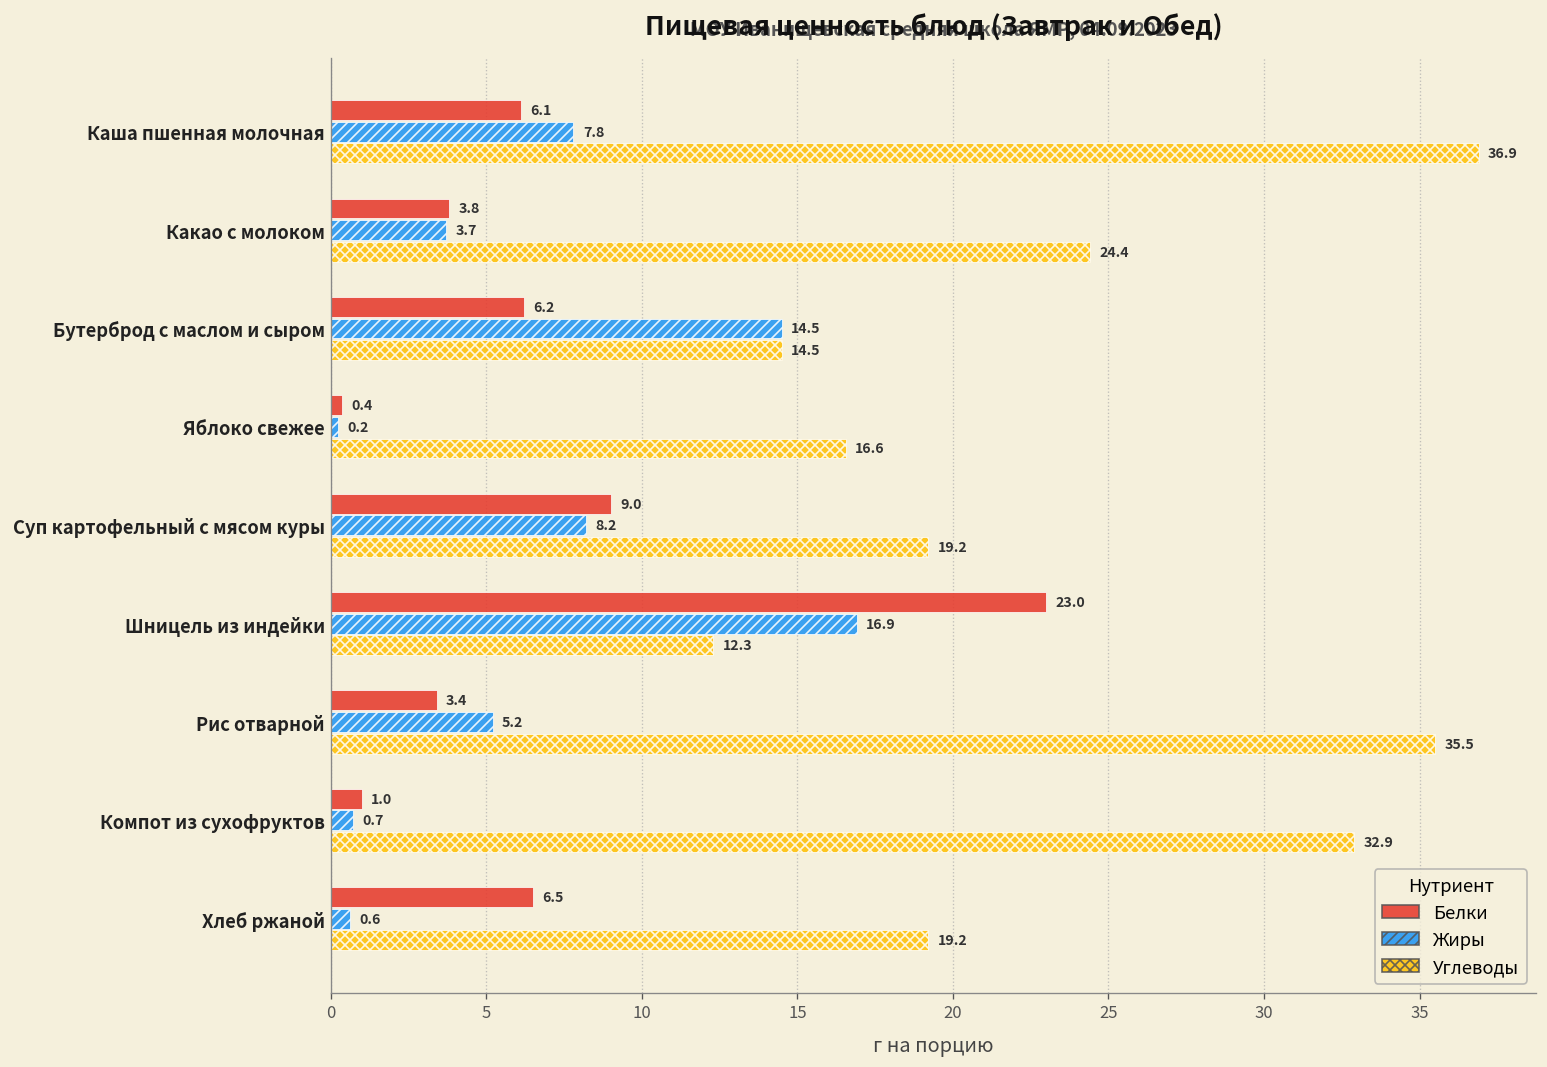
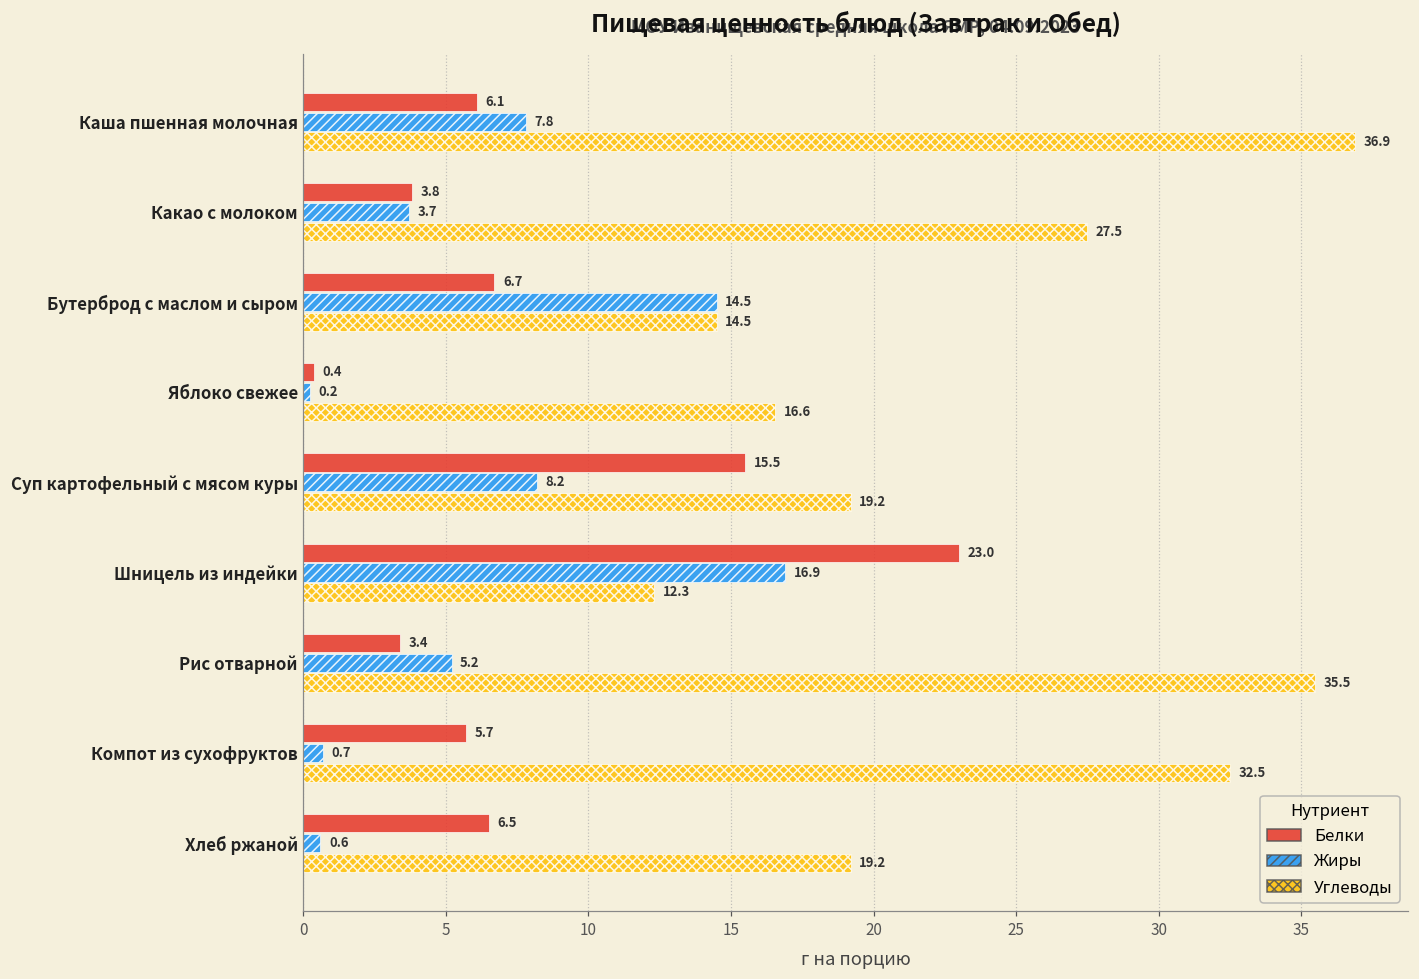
  {
    "Белки": {
      "Каша пшенная молочная": 6.1,
      "Какао с молоком": 3.8,
-     "Бутерброд с маслом и сыром": 6.2,
+     "Бутерброд с маслом и сыром": 6.7,
      "Яблоко свежее": 0.4,
-     "Суп картофельный с мясом куры": 9.0,
+     "Суп картофельный с мясом куры": 15.5,
      "Шницель из индейки": 23.0,
      "Рис отварной": 3.4,
-     "Компот из сухофруктов": 1.0,
+     "Компот из сухофруктов": 5.7,
      "Хлеб ржаной": 6.5
    },
    "Жиры": {
      "Каша пшенная молочная": 7.8,
      "Какао с молоком": 3.7,
      "Бутерброд с маслом и сыром": 14.5,
      "Яблоко свежее": 0.2,
      "Суп картофельный с мясом куры": 8.2,
      "Шницель из индейки": 16.9,
      "Рис отварной": 5.2,
      "Компот из сухофруктов": 0.7,
      "Хлеб ржаной": 0.6
    },
    "Углеводы": {
      "Каша пшенная молочная": 36.9,
-     "Какао с молоком": 24.4,
+     "Какао с молоком": 27.5,
      "Бутерброд с маслом и сыром": 14.5,
      "Яблоко свежее": 16.6,
      "Суп картофельный с мясом куры": 19.2,
      "Шницель из индейки": 12.3,
      "Рис отварной": 35.5,
-     "Компот из сухофруктов": 32.9,
+     "Компот из сухофруктов": 32.5,
      "Хлеб ржаной": 19.2
    }
  }
